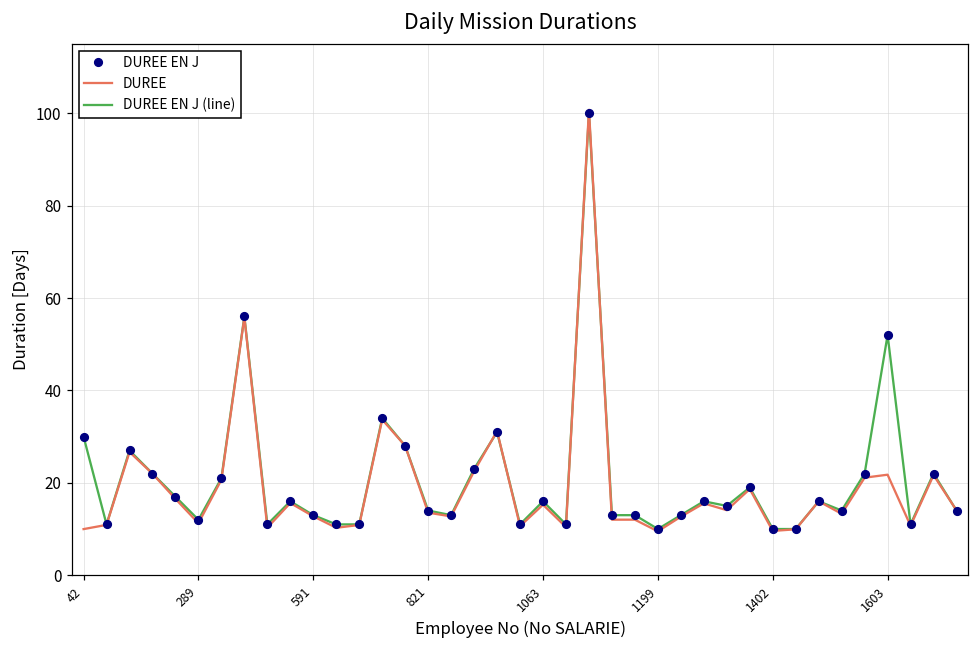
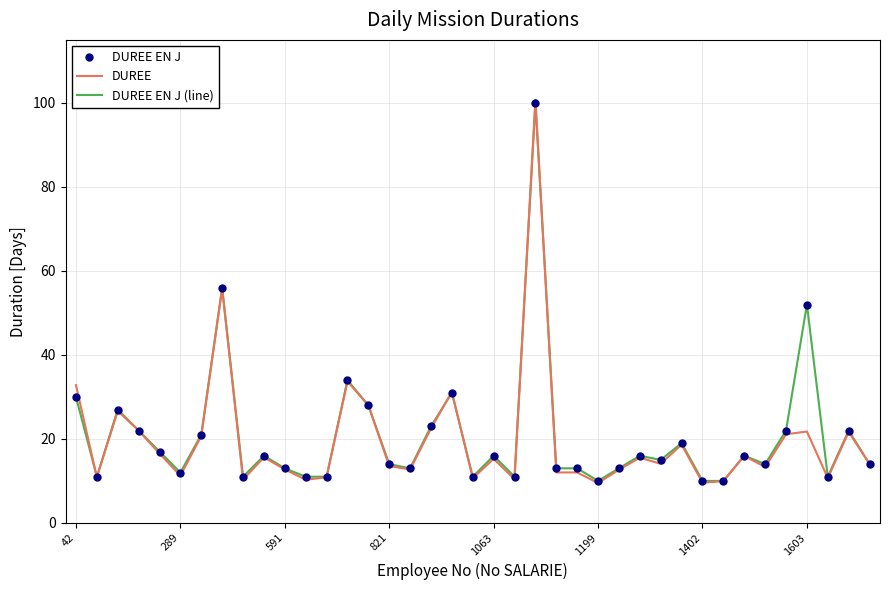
  {
    "DUREE EN J (line)": {
      "42": 30,
      "289": 12,
      "1063": 16,
      "1603": 52
    },
    "DUREE": {
-     "42": 10,
+     "42": 33,
      "289": 11,
      "1063": 15,
      "1603": 22
    }
  }
